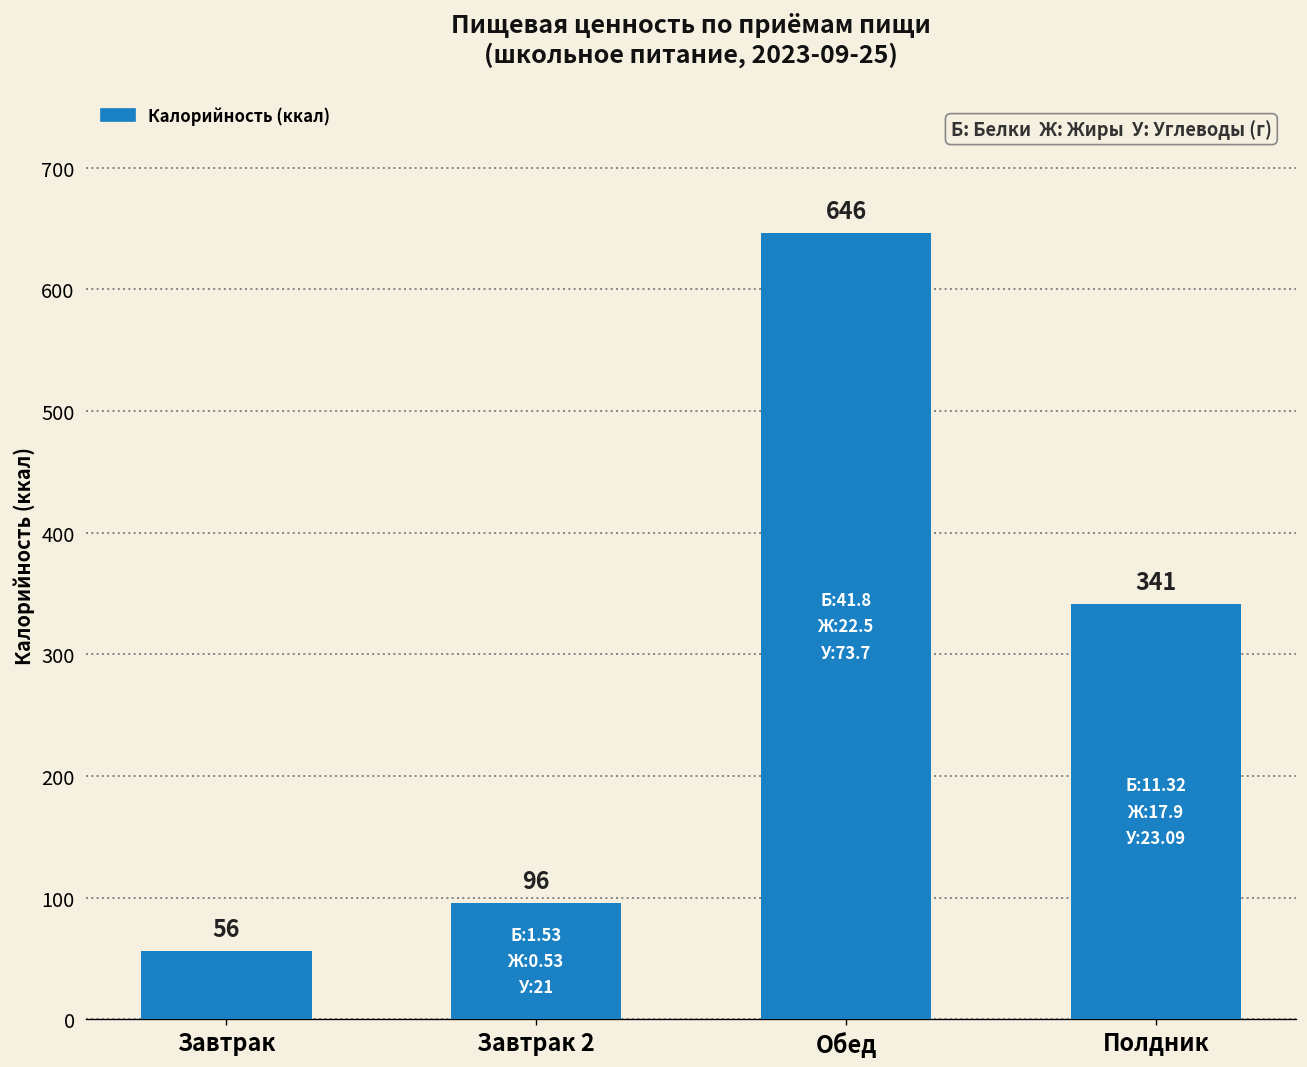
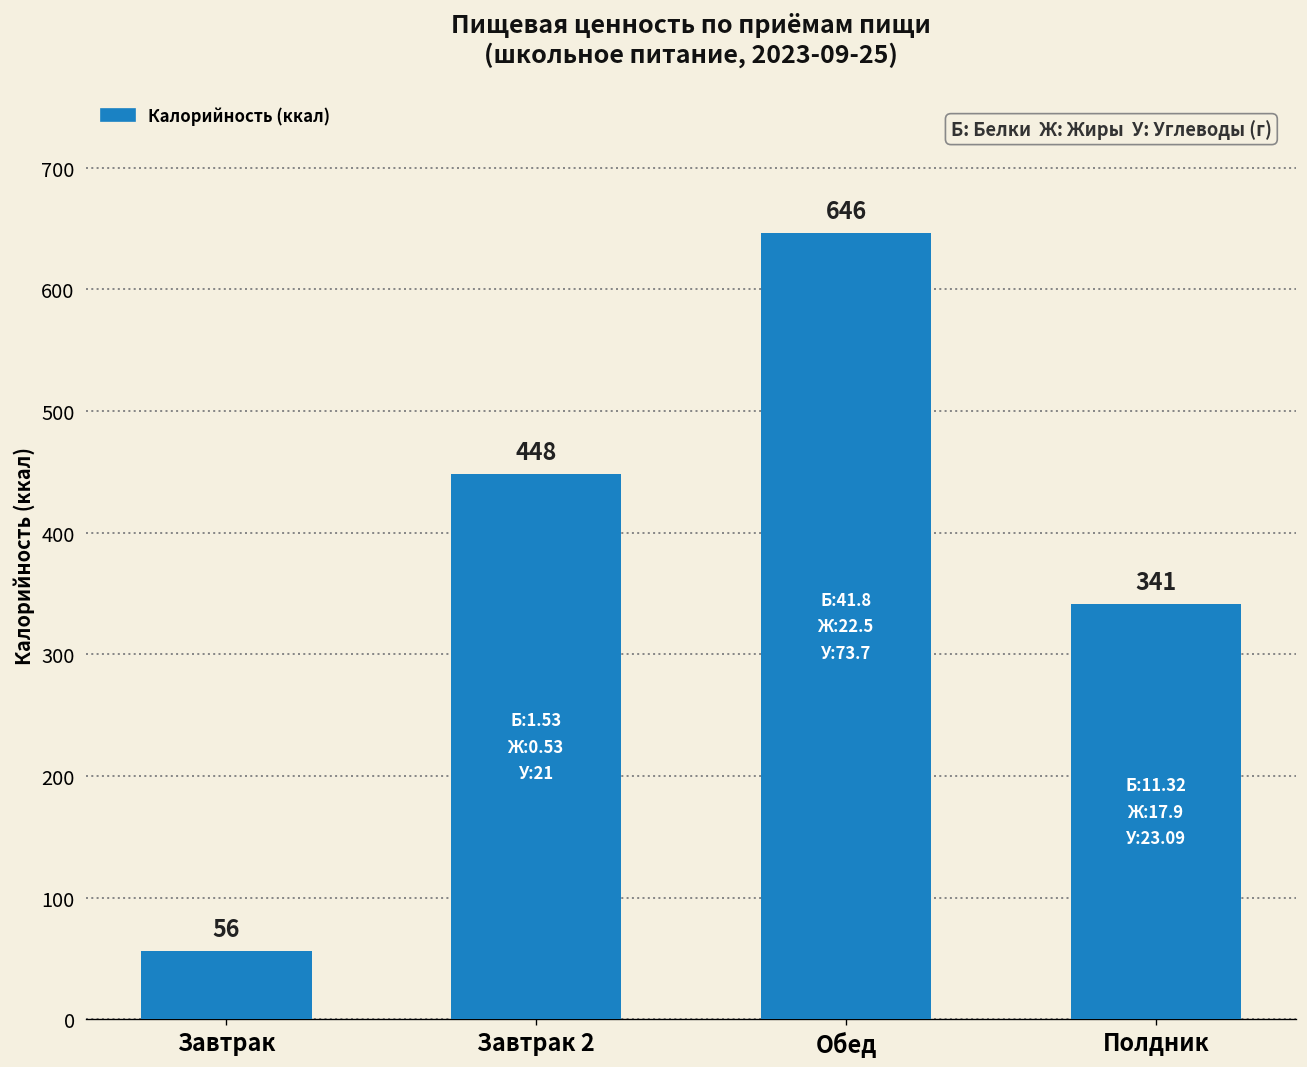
  {
    "Завтрак": 56,
-   "Завтрак 2": 96,
+   "Завтрак 2": 448,
    "Обед": 646,
    "Полдник": 341
  }
